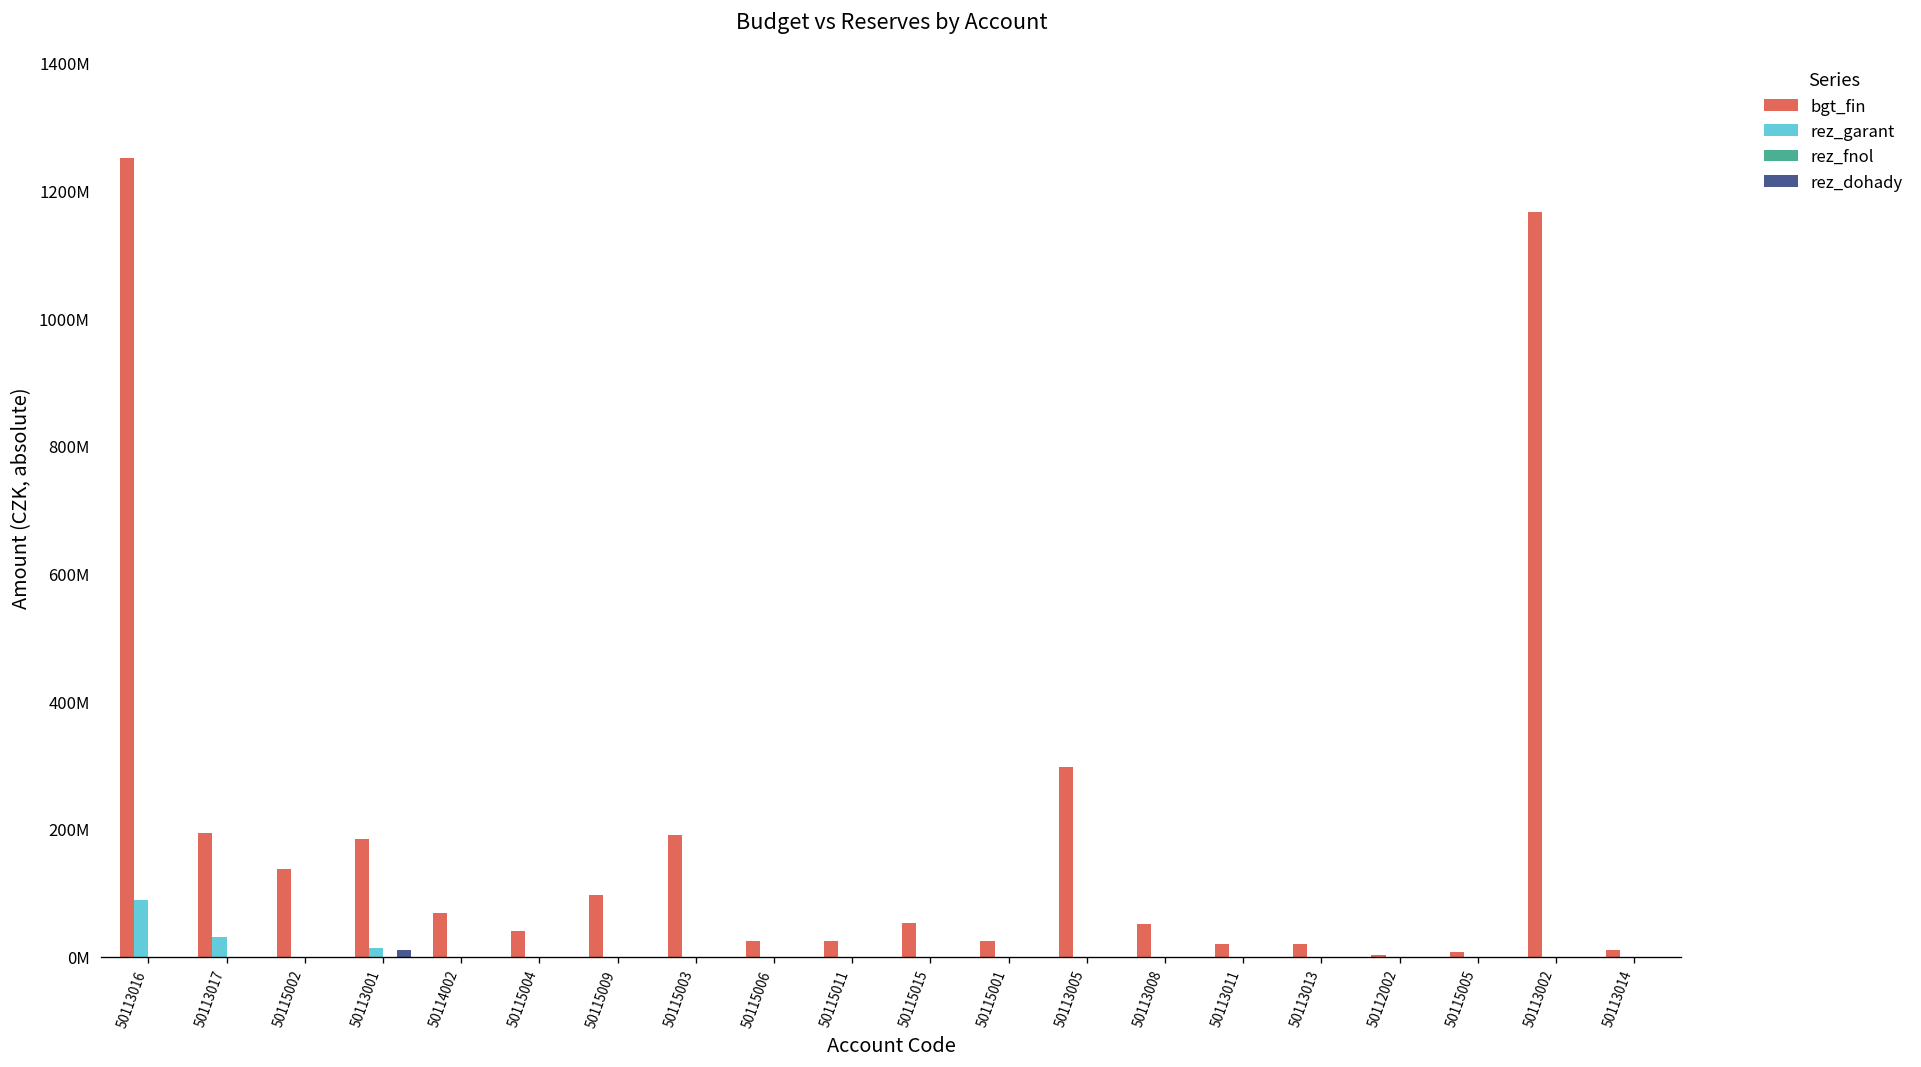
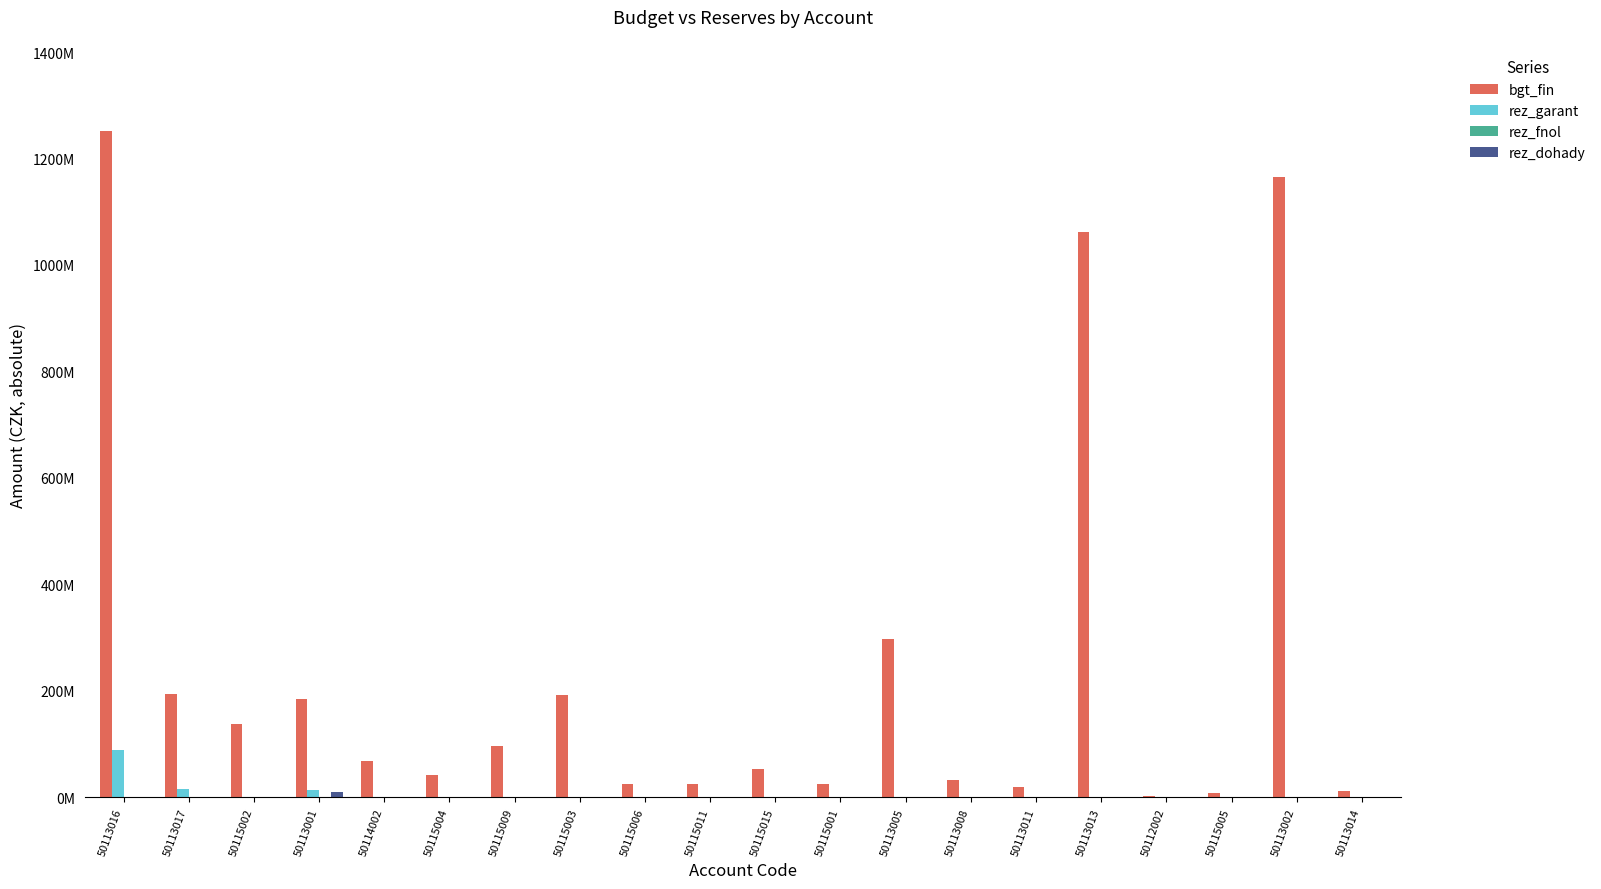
  {
    "bgt_fin": {
      "50113016": 1250000000,
      "50113017": 190000000,
      "50115002": 140000000,
      "50113001": 180000000,
      "50114002": 70000000,
      "50115004": 40000000,
      "50115009": 100000000,
      "50115003": 190000000,
      "50115006": 30000000,
      "50115011": 20000000,
      "50115015": 50000000,
      "50115001": 30000000,
      "50113005": 300000000,
-     "50113008": 50000000,
+     "50113008": 30000000,
      "50113011": 20000000,
-     "50113013": 20000000,
+     "50113013": 1060000000,
      "50115005": 10000000,
      "50113002": 1170000000,
      "50113014": 10000000
    },
    "rez_garant": {
      "50113016": 90000000,
-     "50113017": 30000000,
+     "50113017": 20000000,
      "50115002": 0,
      "50113001": 10000000,
      "50114002": 0,
      "50115004": 0,
      "50115009": 0,
      "50115003": 0,
      "50115006": 0,
      "50115011": 0,
      "50115015": 0,
      "50115001": 0,
      "50113005": 0,
      "50113008": 0,
      "50113011": 0,
      "50113013": 0,
      "50112002": 0,
      "50115005": 0,
      "50113002": 0,
      "50113014": 0
    },
    "rez_fnol": {
      "50113016": 0,
      "50113017": 0,
      "50115002": 0,
      "50113001": 0,
      "50114002": 0,
      "50115004": 0,
      "50115009": 0,
      "50115003": 0,
      "50115006": 0,
      "50115011": 0,
      "50115015": 0,
      "50115001": 0,
      "50113005": 0,
      "50113008": 0,
      "50113011": 0,
      "50113013": 0,
      "50112002": 0,
      "50115005": 0,
      "50113002": 0,
      "50113014": 0
    },
    "rez_dohady": {
      "50113016": 0,
      "50113017": 0,
      "50115002": 0,
      "50113001": 10000000,
      "50114002": 0,
      "50115004": 0,
      "50115009": 0,
      "50115003": 0,
      "50115006": 0,
      "50115011": 0,
      "50115015": 0,
      "50115001": 0,
      "50113005": 0,
      "50113008": 0,
      "50113011": 0,
      "50113013": 0,
      "50112002": 0,
      "50115005": 0,
      "50113002": 0,
      "50113014": 0
    }
  }
